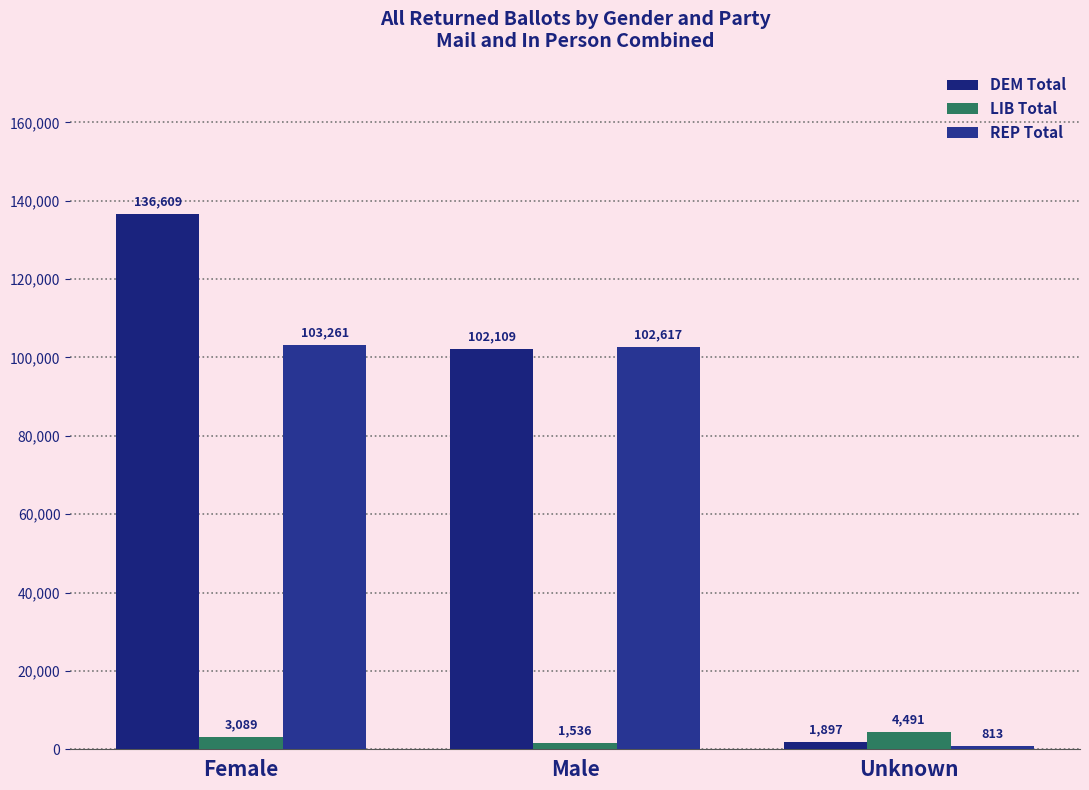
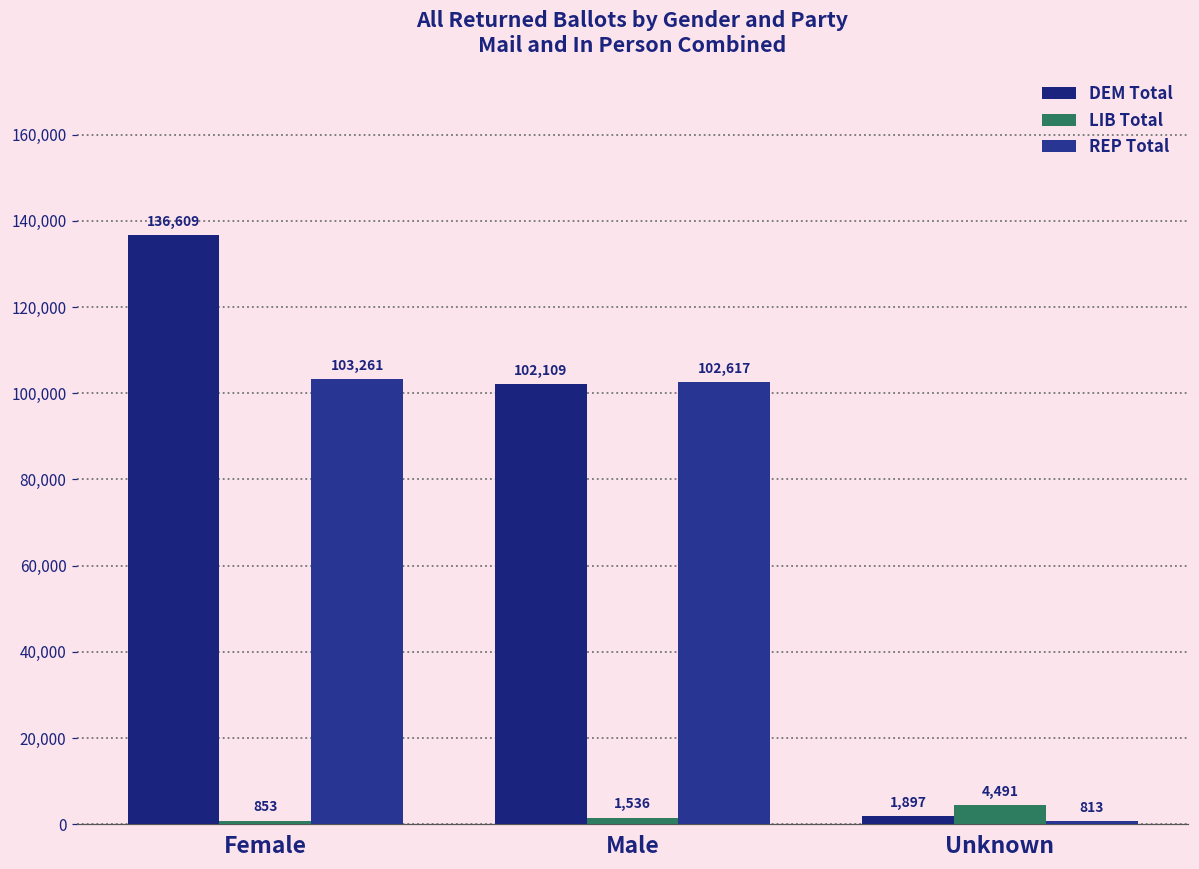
  {
    "LIB Total": {
-     "Female": "3,089",
+     "Female": "853",
      "Male": "1,536",
      "Unknown": "4,491"
    }
  }
